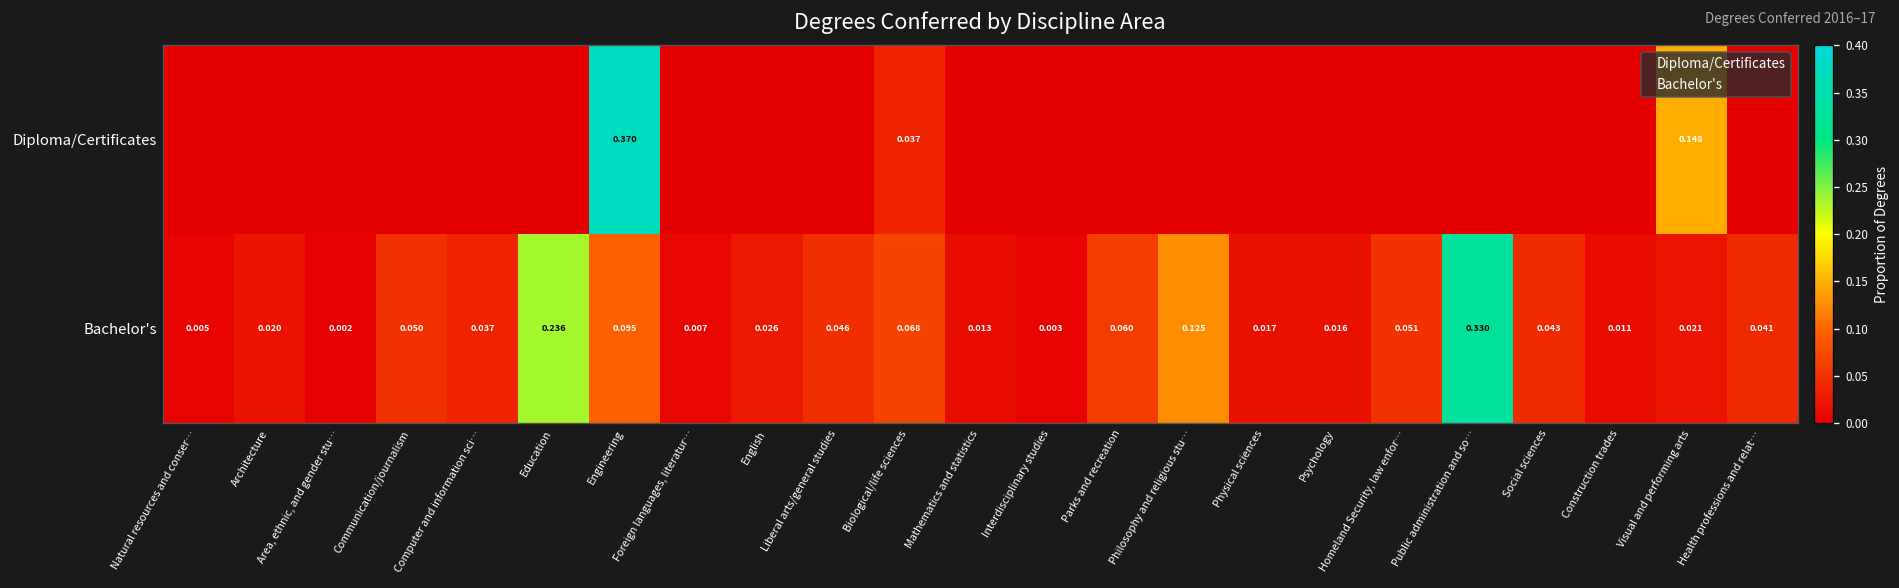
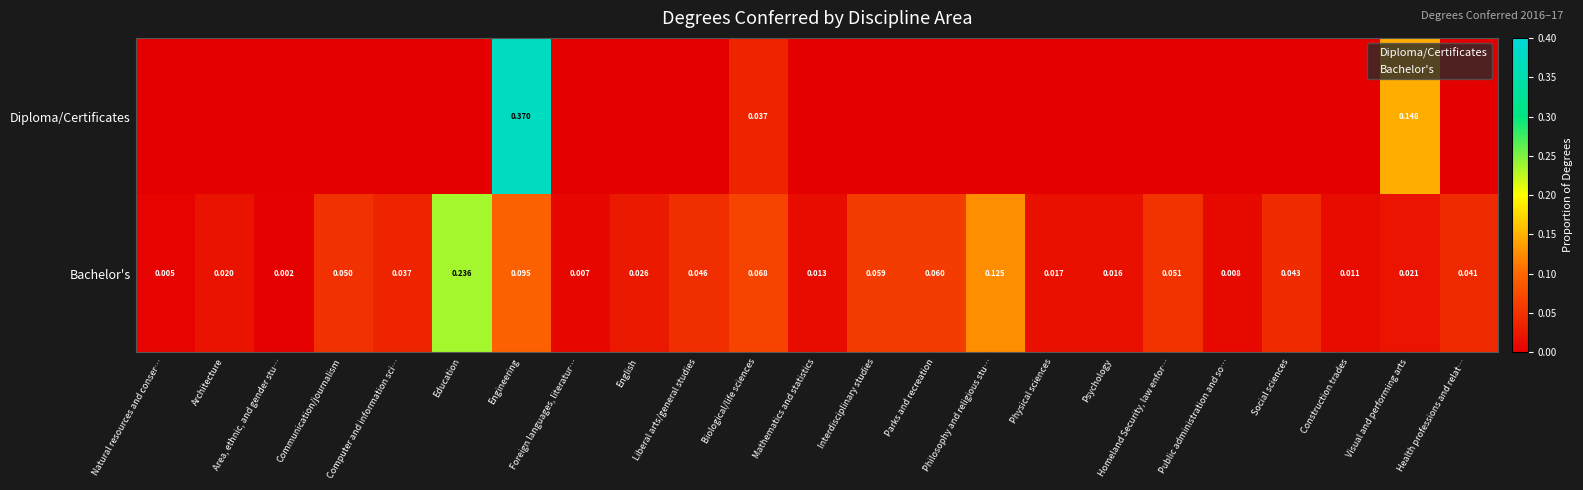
  {
    "Diploma/Certificates": {
      "Engineering": 0.370,
      "Biological/life sciences": 0.037,
      "Visual and performing arts": 0.148
    },
    "Bachelor's": {
      "Natural resources and conser…": 0.005,
      "Architecture": 0.020,
      "Area, ethnic, and gender stu…": 0.002,
      "Communication/journalism": 0.050,
      "Computer and information sci…": 0.037,
      "Education": 0.236,
      "Engineering": 0.095,
      "Foreign languages, literatur…": 0.007,
      "English": 0.026,
      "Liberal arts/general studies": 0.046,
      "Biological/life sciences": 0.068,
      "Mathematics and statistics": 0.013,
-     "Interdisciplinary studies": 0.003,
+     "Interdisciplinary studies": 0.059,
      "Parks and recreation": 0.060,
      "Philosophy and religious stu…": 0.125,
      "Physical sciences": 0.017,
      "Psychology": 0.016,
      "Homeland Security, law enfor…": 0.051,
-     "Public administration and so…": 0.330,
+     "Public administration and so…": 0.008,
      "Social sciences": 0.043,
      "Construction trades": 0.011,
      "Visual and performing arts": 0.021,
      "Health professions and relat…": 0.041
    }
  }
